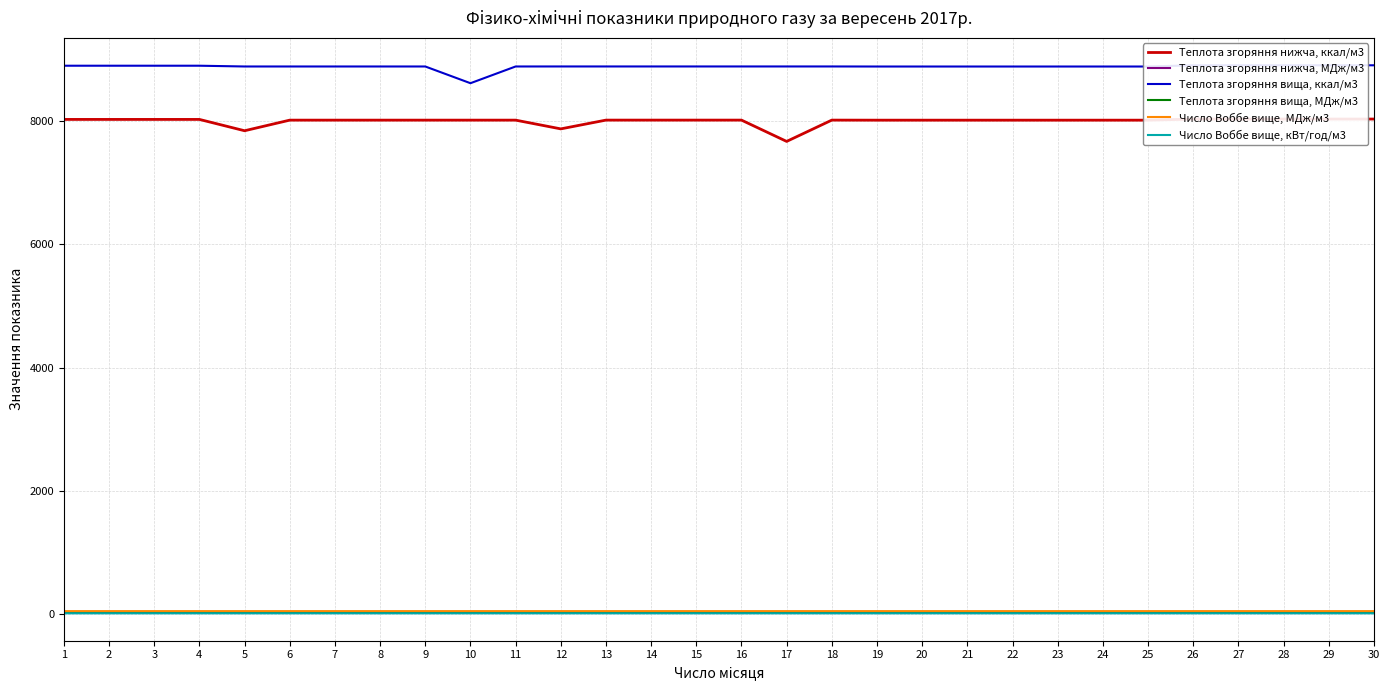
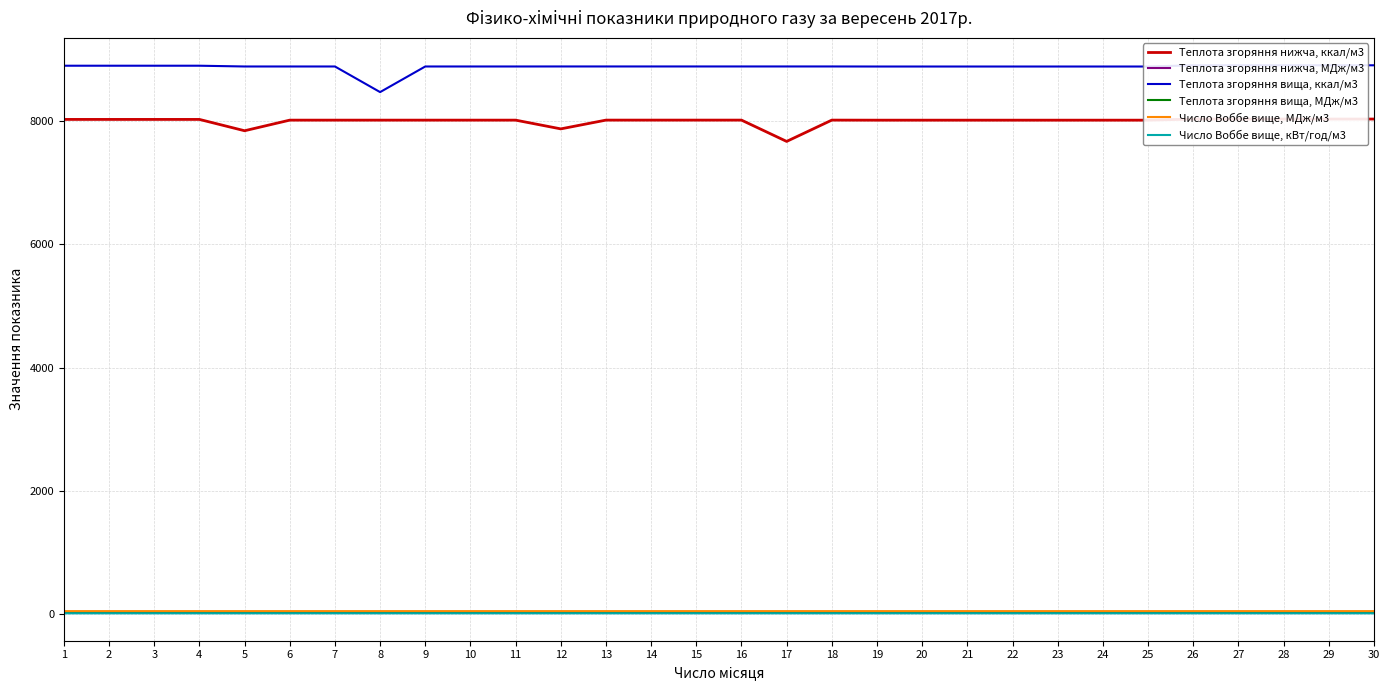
  {
    "Теплота згоряння нижча, ккал/м3": {
      "1": 8000,
      "2": 8000,
      "3": 8000,
      "4": 8000,
      "5": 7800,
      "6": 8000,
      "7": 8000,
      "8": 8000,
      "9": 8000,
      "10": 8000,
      "11": 8000,
      "12": 7900,
      "13": 8000,
      "14": 8000,
      "15": 8000,
      "16": 8000,
      "17": 7700,
      "18": 8000,
      "19": 8000,
      "20": 8000,
      "21": 8000,
      "22": 8000,
      "23": 8000,
      "24": 8000,
      "30": 8000
    },
    "Теплота згоряння вища, ккал/м3": {
      "1": 8900,
      "2": 8900,
      "3": 8900,
      "4": 8900,
      "5": 8900,
      "6": 8900,
      "7": 8900,
-     "8": 8900,
+     "8": 8500,
      "9": 8900,
-     "10": 8600,
+     "10": 8900,
      "11": 8900,
      "12": 8900,
      "13": 8900,
      "14": 8900,
      "15": 8900,
      "16": 8900,
      "17": 8900,
      "18": 8900,
      "19": 8900,
      "20": 8900,
      "21": 8900,
      "22": 8900,
      "23": 8900,
      "24": 8900,
      "30": 8900
    }
  }
